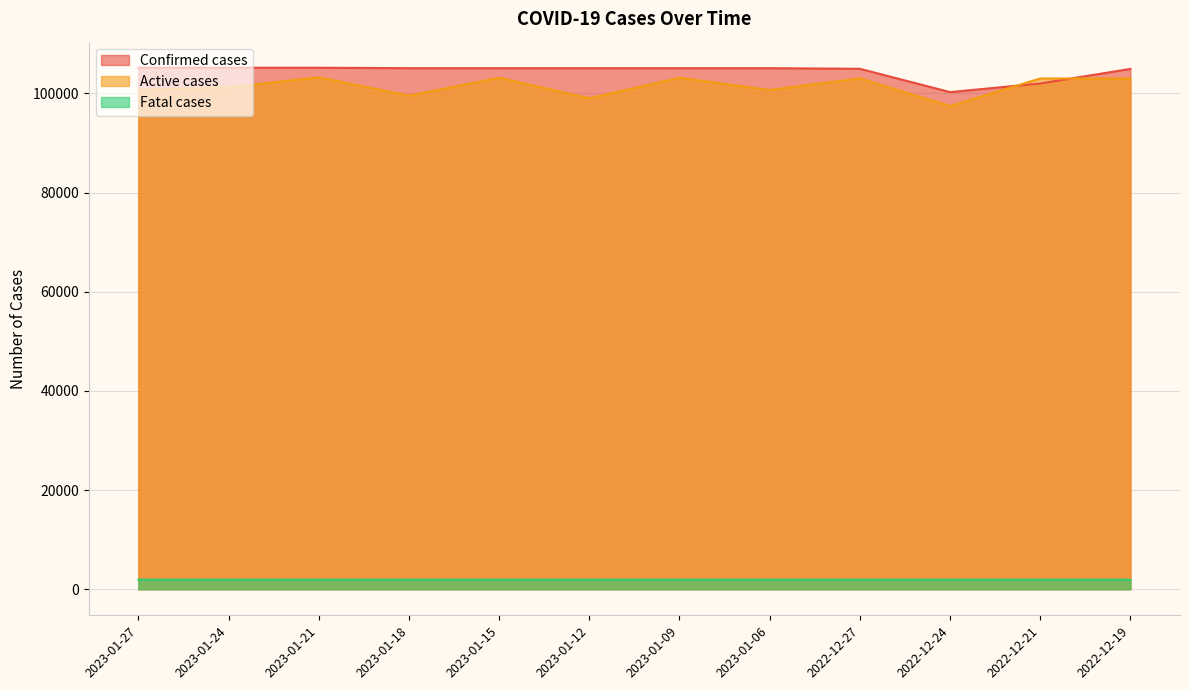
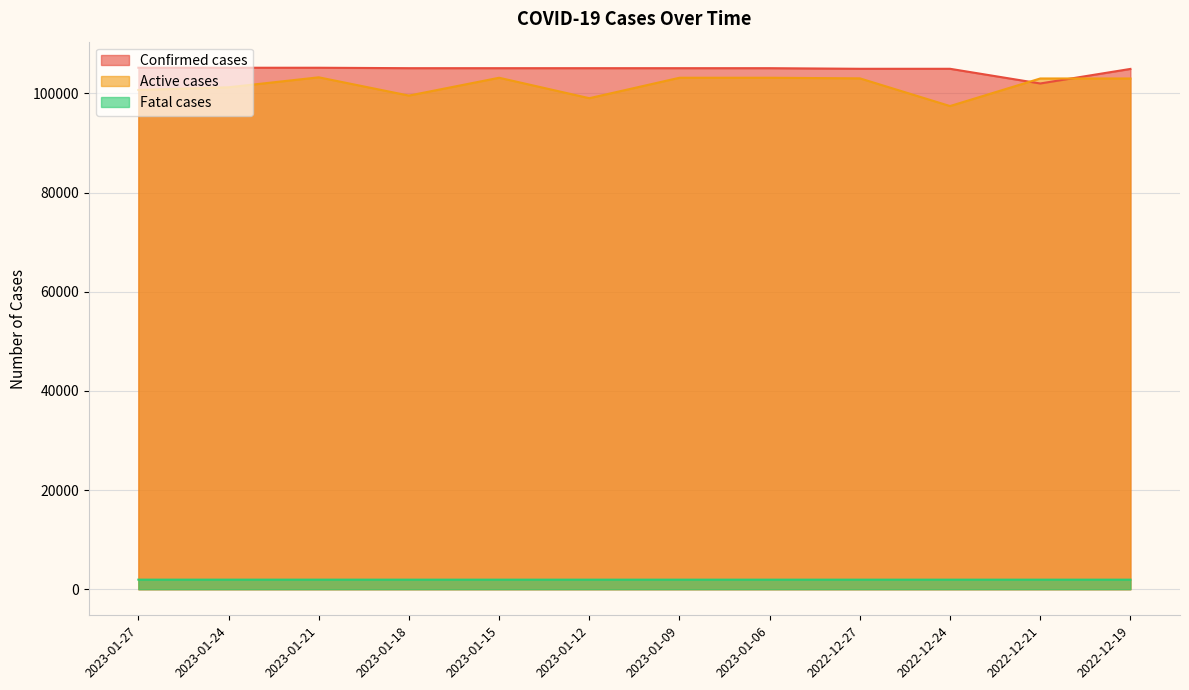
  {
    "Confirmed cases": {
      "2023-01-21": 105000,
      "2023-01-18": 105000,
      "2023-01-15": 105000,
      "2023-01-12": 105000,
      "2023-01-09": 105000,
      "2023-01-06": 105000,
      "2022-12-27": 105000,
-     "2022-12-24": 100000,
+     "2022-12-24": 105000,
      "2022-12-21": 102000,
      "2022-12-19": 105000
    },
    "Active cases": {
      "2023-01-21": 103000,
      "2023-01-18": 100000,
      "2023-01-15": 103000,
      "2023-01-12": 99000,
      "2023-01-09": 103000,
-     "2023-01-06": 101000,
+     "2023-01-06": 103000,
      "2022-12-27": 103000,
      "2022-12-24": 97000,
      "2022-12-21": 103000,
      "2022-12-19": 103000
    },
    "Fatal cases": {
      "2023-01-27": 2000,
      "2023-01-24": 2000,
      "2023-01-21": 2000,
      "2023-01-18": 2000,
      "2023-01-15": 2000,
      "2023-01-12": 2000,
      "2023-01-09": 2000,
      "2023-01-06": 2000,
      "2022-12-27": 2000,
      "2022-12-24": 2000,
      "2022-12-21": 2000,
      "2022-12-19": 2000
    }
  }
